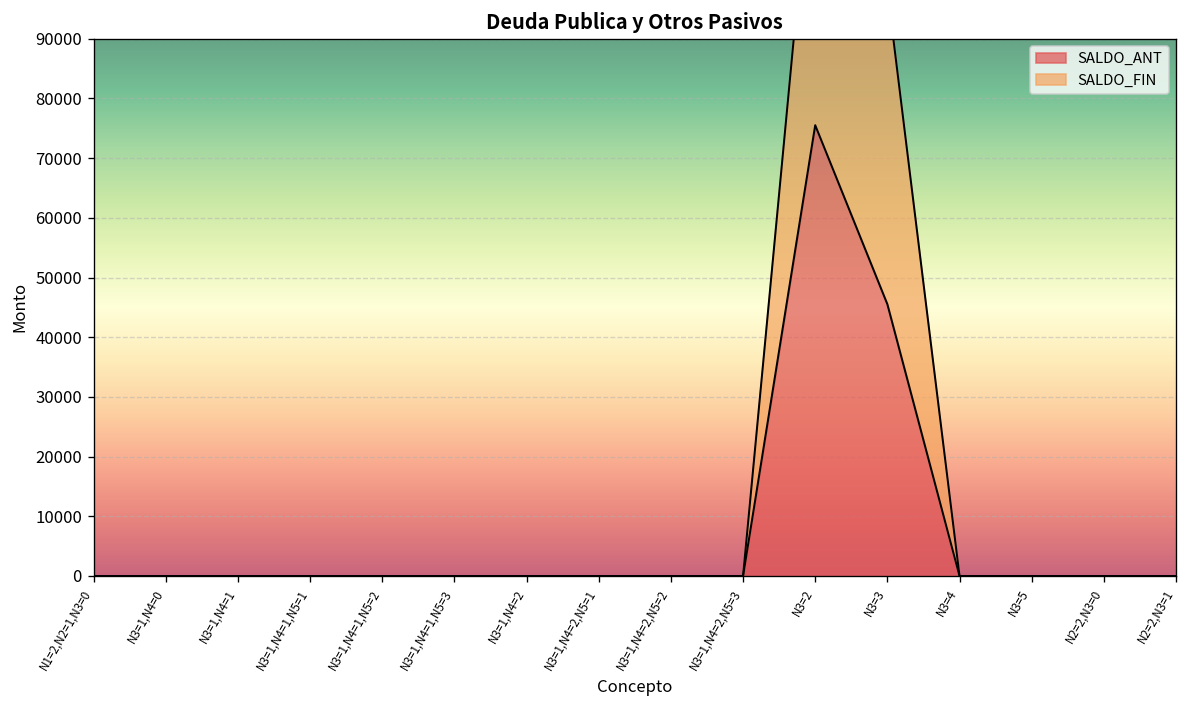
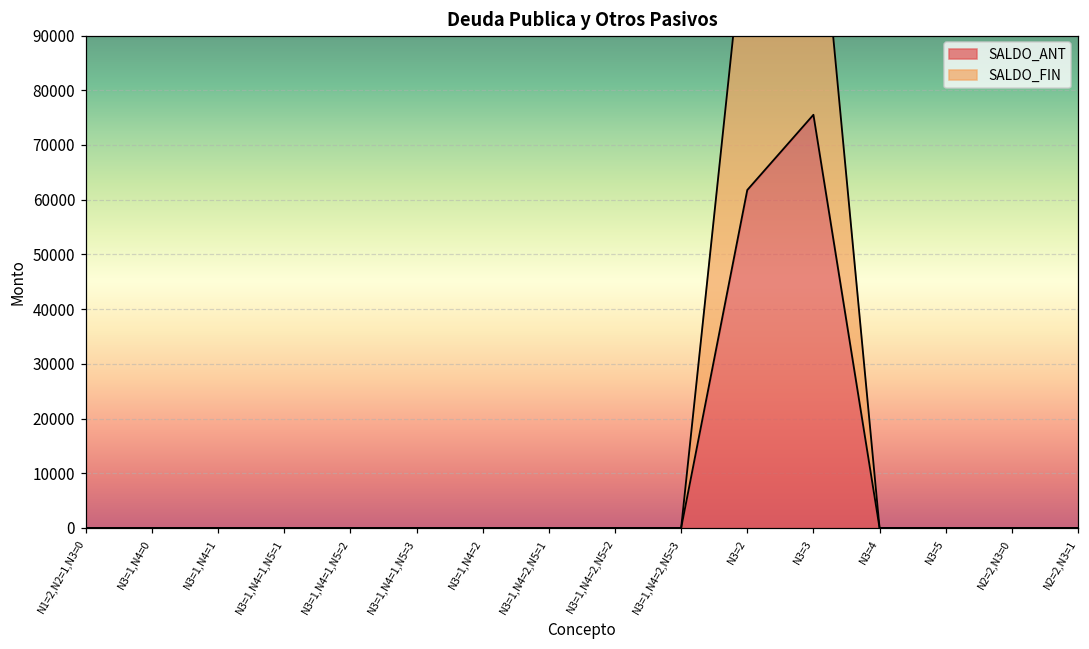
  {
    "SALDO_ANT": {
-     "N3=2": 76000,
-     "N3=3": 46000
+     "N3=2": 62000,
+     "N3=3": 76000
    }
  }
